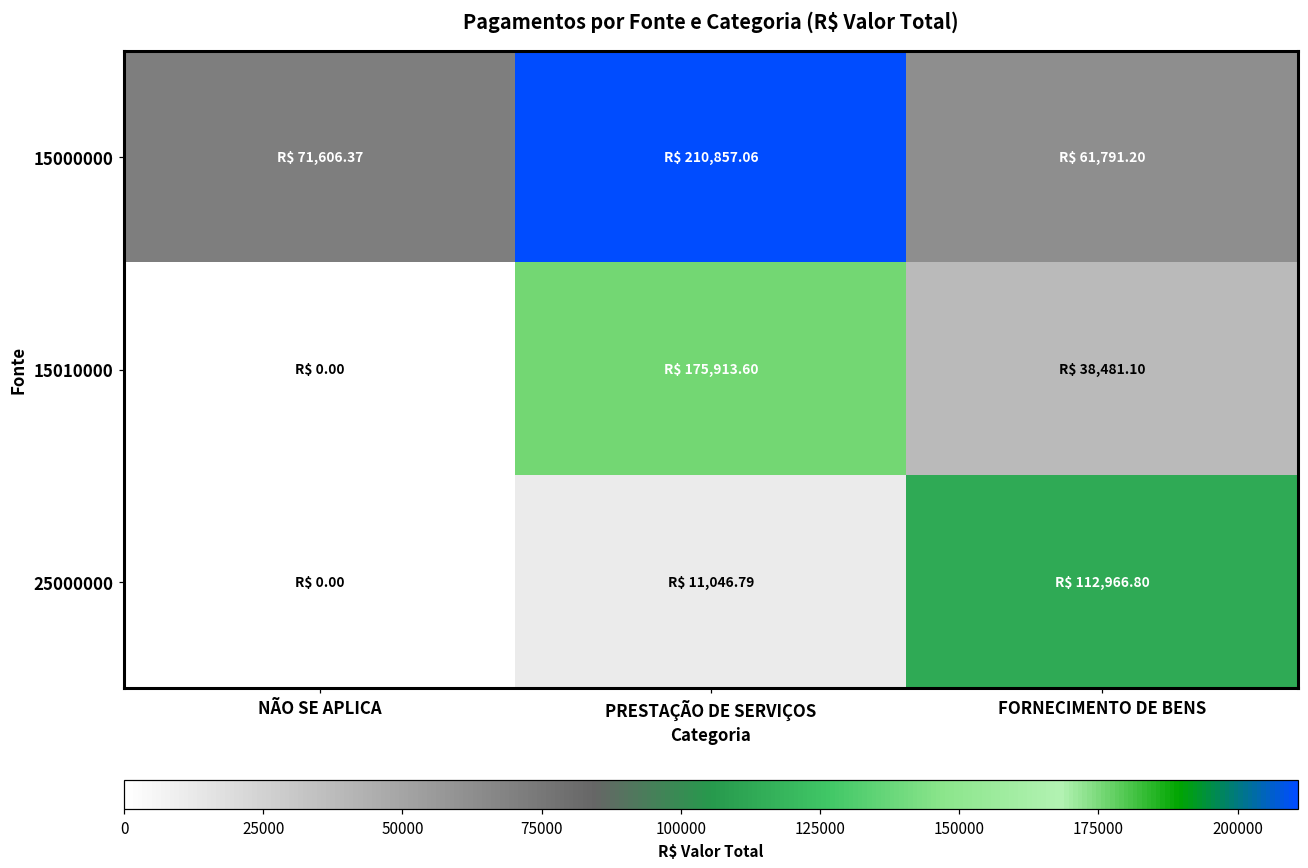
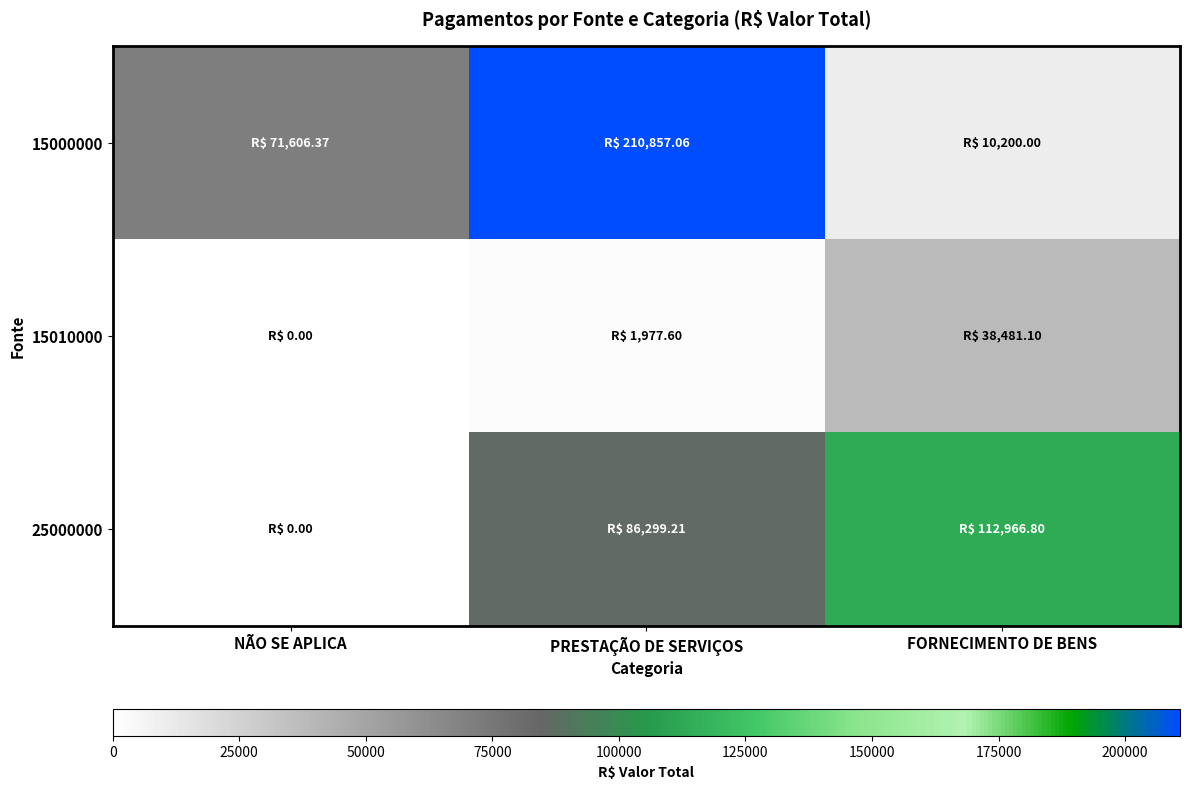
  {
    "15000000": {
      "NÃO SE APLICA": "71,606.37",
      "PRESTAÇÃO DE SERVIÇOS": "210,857.06",
-     "FORNECIMENTO DE BENS": "61,791.20"
+     "FORNECIMENTO DE BENS": "10,200.00"
    },
    "15010000": {
      "NÃO SE APLICA": "0.00",
-     "PRESTAÇÃO DE SERVIÇOS": "175,913.60",
+     "PRESTAÇÃO DE SERVIÇOS": "1,977.60",
      "FORNECIMENTO DE BENS": "38,481.10"
    },
    "25000000": {
      "NÃO SE APLICA": "0.00",
-     "PRESTAÇÃO DE SERVIÇOS": "11,046.79",
+     "PRESTAÇÃO DE SERVIÇOS": "86,299.21",
      "FORNECIMENTO DE BENS": "112,966.80"
    }
  }
